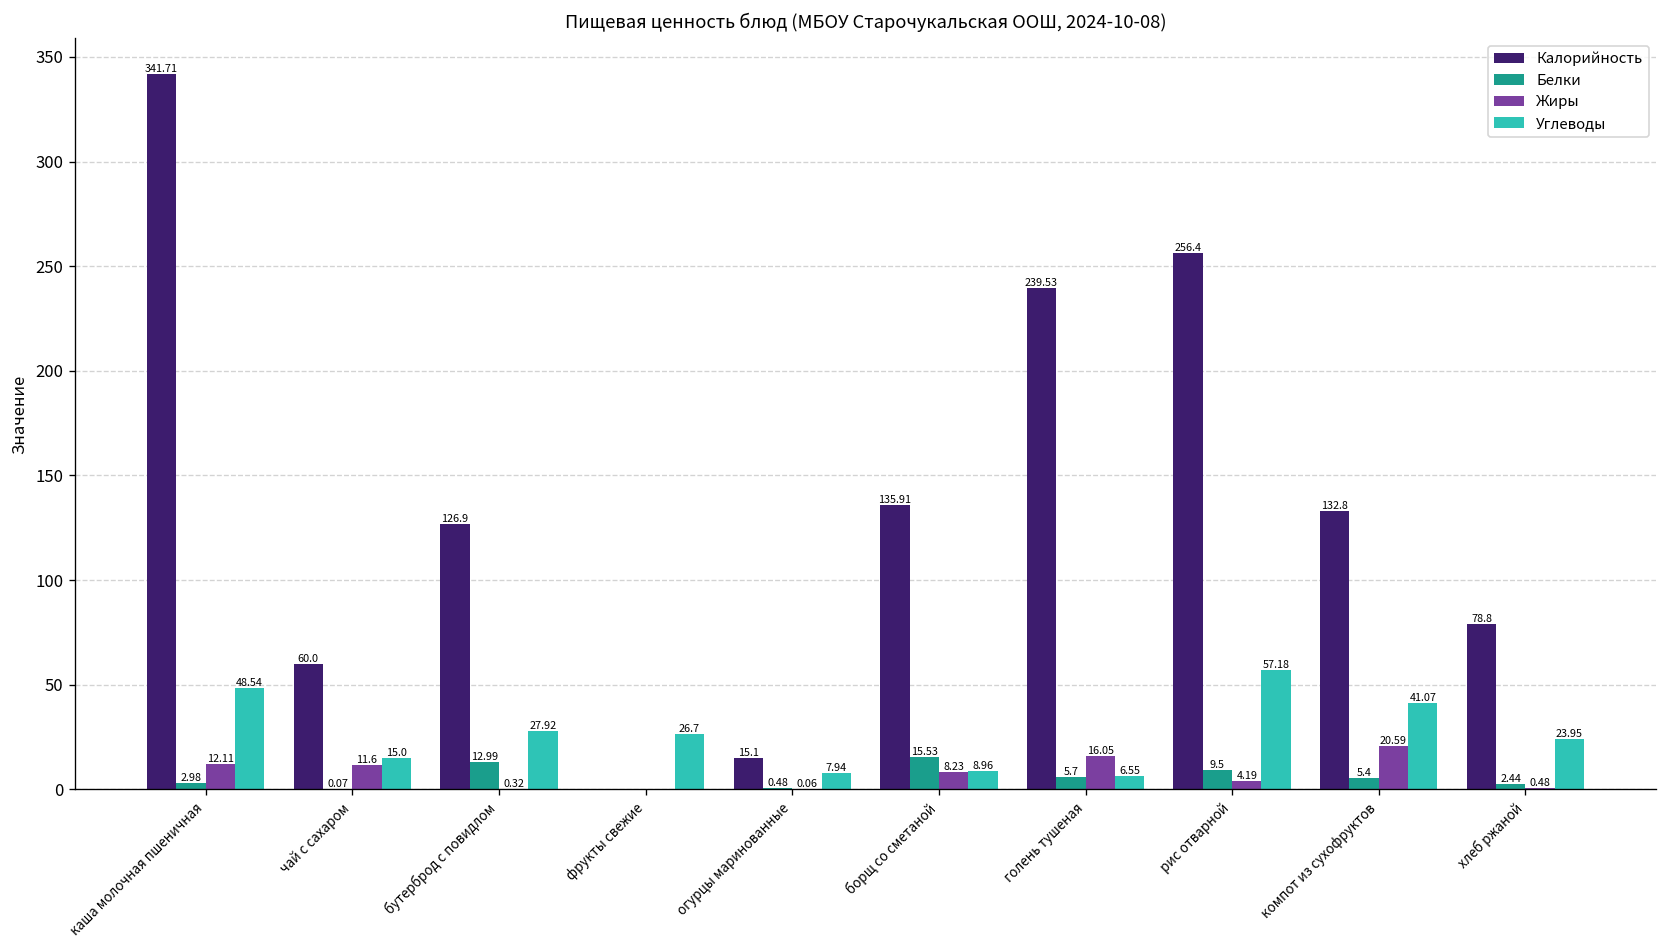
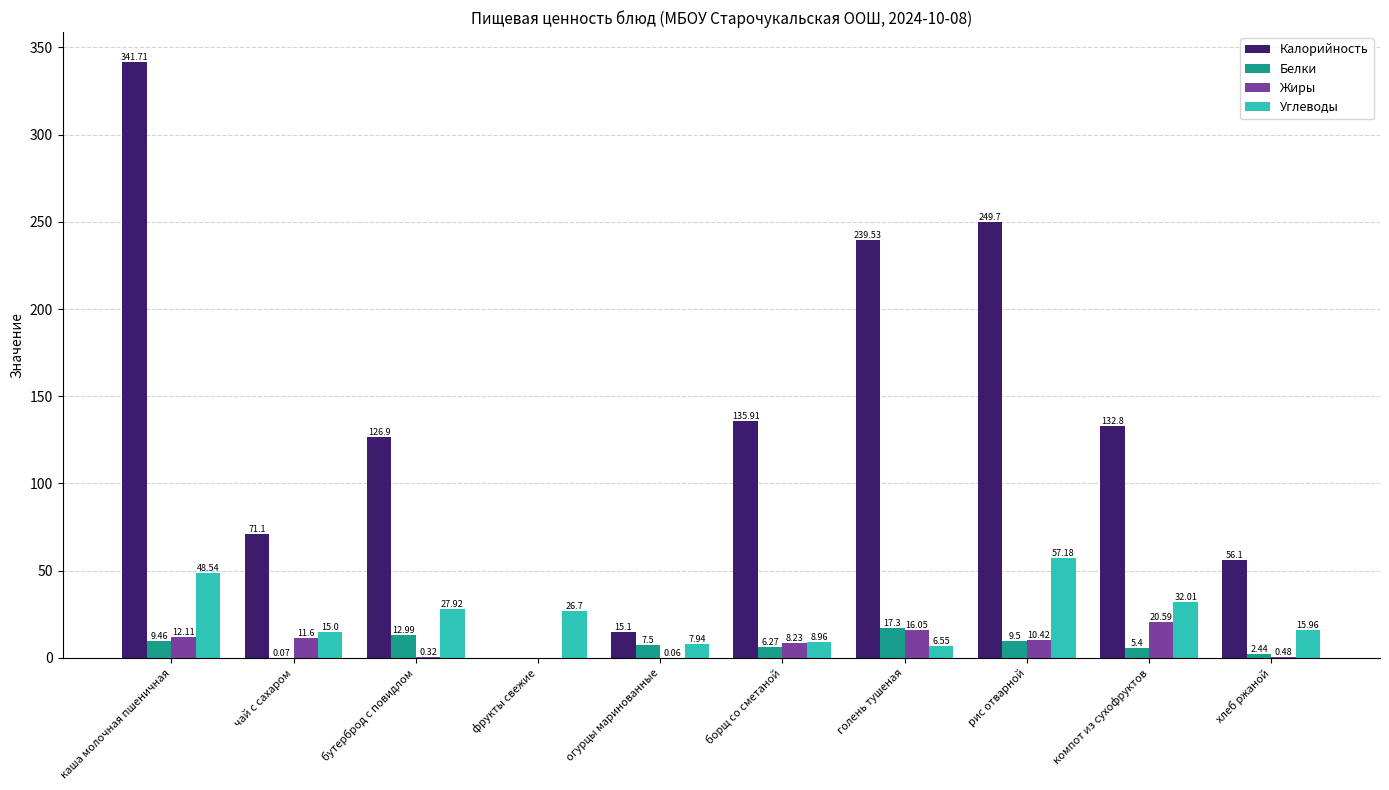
  {
    "Калорийность": {
      "каша молочная пшеничная": 341.71,
-     "чай с сахаром": 60.0,
+     "чай с сахаром": 71.1,
      "бутерброд с повидлом": 126.9,
      "огурцы маринованные": 15.1,
      "борщ со сметаной": 135.91,
      "голень тушеная": 239.53,
-     "рис отварной": 256.4,
+     "рис отварной": 249.7,
      "компот из сухофруктов": 132.8,
-     "хлеб ржаной": 78.8
+     "хлеб ржаной": 56.1
    },
    "Белки": {
-     "каша молочная пшеничная": 2.98,
+     "каша молочная пшеничная": 9.46,
      "чай с сахаром": 0.07,
      "бутерброд с повидлом": 12.99,
-     "огурцы маринованные": 0.48,
-     "борщ со сметаной": 15.53,
-     "голень тушеная": 5.7,
+     "огурцы маринованные": 7.5,
+     "борщ со сметаной": 6.27,
+     "голень тушеная": 17.3,
      "рис отварной": 9.5,
      "компот из сухофруктов": 5.4,
      "хлеб ржаной": 2.44
    },
    "Жиры": {
      "каша молочная пшеничная": 12.11,
      "чай с сахаром": 11.6,
      "бутерброд с повидлом": 0.32,
      "огурцы маринованные": 0.06,
      "борщ со сметаной": 8.23,
      "голень тушеная": 16.05,
-     "рис отварной": 4.19,
+     "рис отварной": 10.42,
      "компот из сухофруктов": 20.59,
      "хлеб ржаной": 0.48
    },
    "Углеводы": {
      "каша молочная пшеничная": 48.54,
      "чай с сахаром": 15.0,
      "бутерброд с повидлом": 27.92,
      "фрукты свежие": 26.7,
      "огурцы маринованные": 7.94,
      "борщ со сметаной": 8.96,
      "голень тушеная": 6.55,
      "рис отварной": 57.18,
-     "компот из сухофруктов": 41.07,
-     "хлеб ржаной": 23.95
+     "компот из сухофруктов": 32.01,
+     "хлеб ржаной": 15.96
    }
  }
